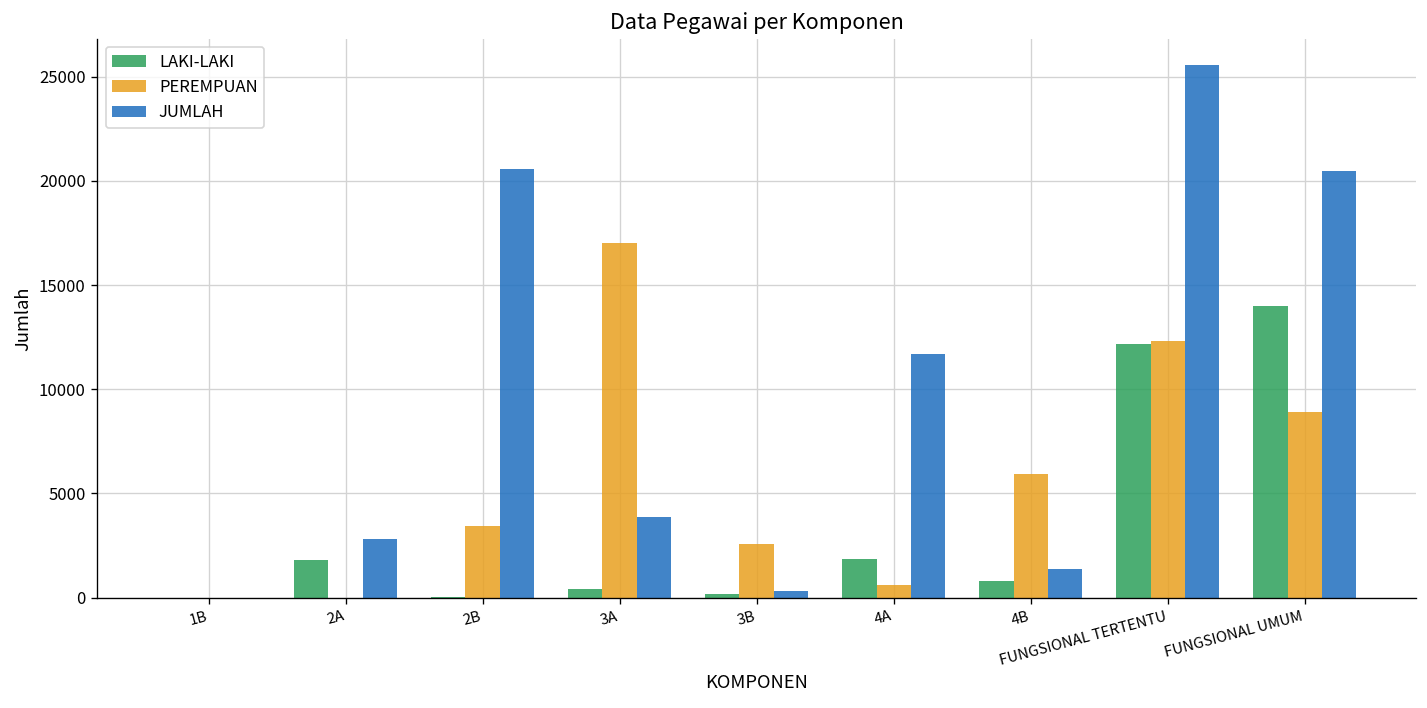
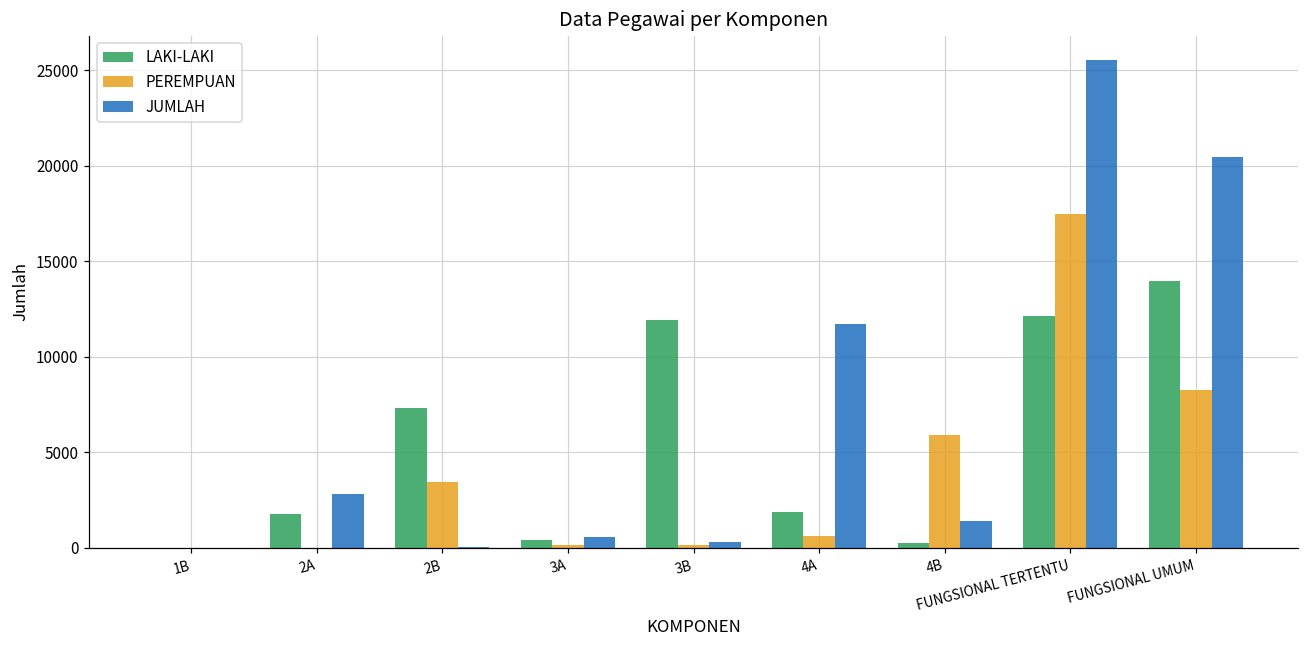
  {
    "LAKI-LAKI": {
      "2A": 1800,
-     "2B": 0,
+     "2B": 7300,
      "3A": 400,
-     "3B": 200,
+     "3B": 11900,
      "4A": 1900,
-     "4B": 800,
+     "4B": 300,
      "FUNGSIONAL TERTENTU": 12100,
      "FUNGSIONAL UMUM": 14000
    },
    "PEREMPUAN": {
      "1B": 0,
      "2B": 3500,
-     "3A": 17000,
-     "3B": 2600,
+     "3A": 200,
+     "3B": 100,
      "4A": 600,
      "4B": 5900,
-     "FUNGSIONAL TERTENTU": 12300,
-     "FUNGSIONAL UMUM": 8900
+     "FUNGSIONAL TERTENTU": 17500,
+     "FUNGSIONAL UMUM": 8300
    },
    "JUMLAH": {
      "2A": 2800,
-     "2B": 20500,
-     "3A": 3900,
+     "2B": 0,
+     "3A": 600,
      "3B": 300,
      "4A": 11700,
      "4B": 1400,
      "FUNGSIONAL TERTENTU": 25500,
      "FUNGSIONAL UMUM": 20500
    }
  }
